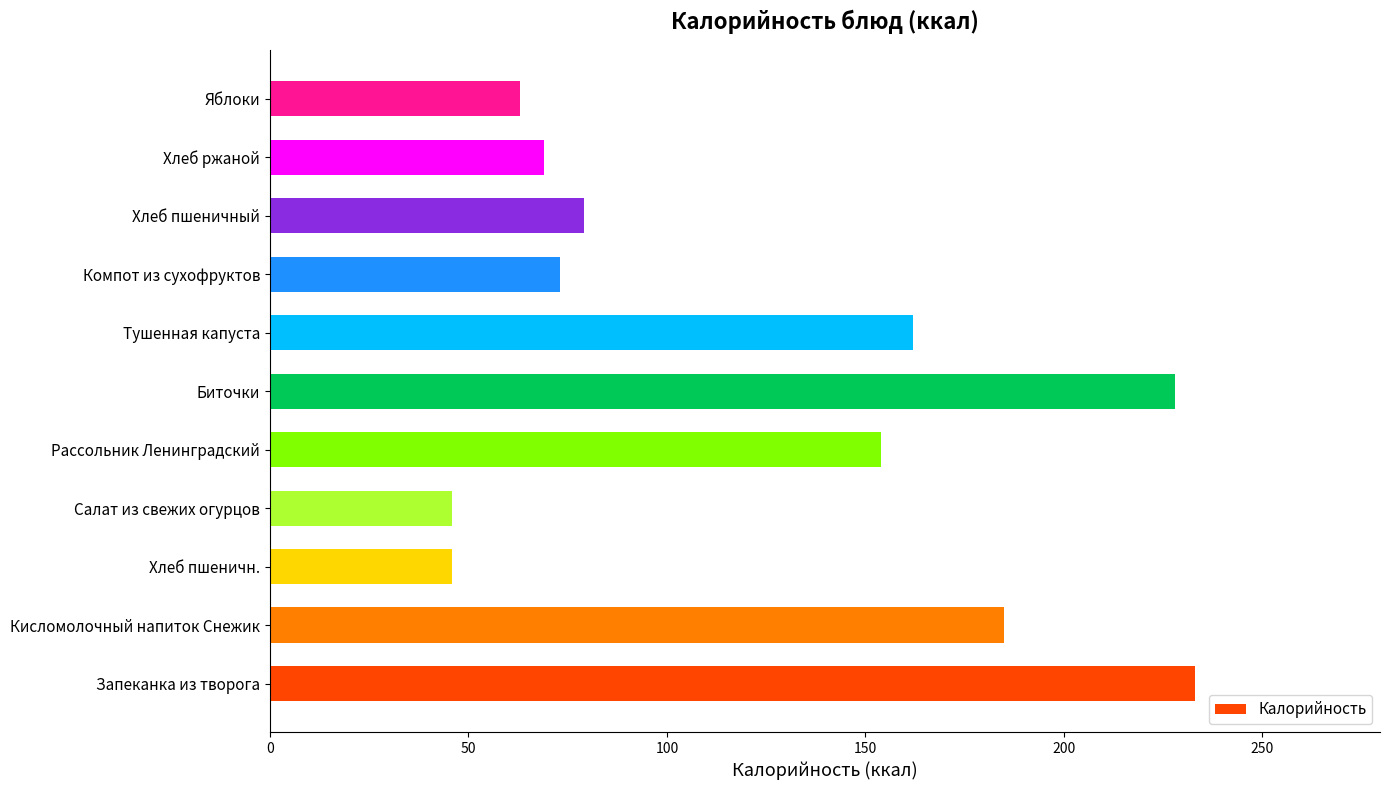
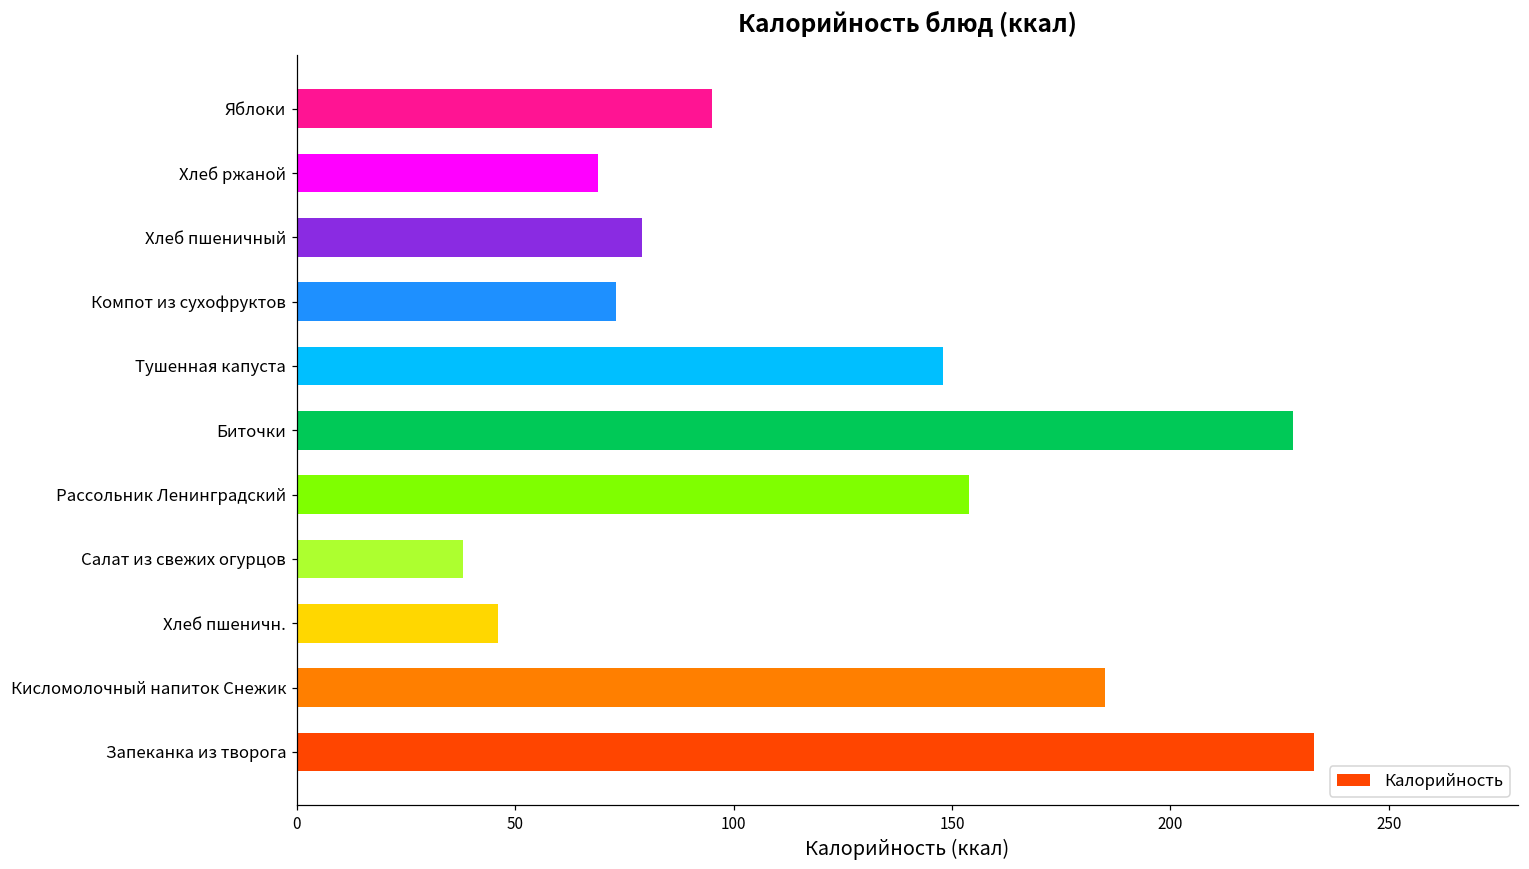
  {
-   "Яблоки": 63,
+   "Яблоки": 95,
    "Хлеб ржаной": 69,
    "Хлеб пшеничный": 79,
    "Компот из сухофруктов": 73,
-   "Тушенная капуста": 162,
+   "Тушенная капуста": 148,
    "Биточки": 228,
    "Рассольник Ленинградский": 154,
-   "Салат из свежих огурцов": 46,
+   "Салат из свежих огурцов": 38,
    "Хлеб пшеничн.": 46,
    "Кисломолочный напиток Снежик": 185,
    "Запеканка из творога": 233
  }
